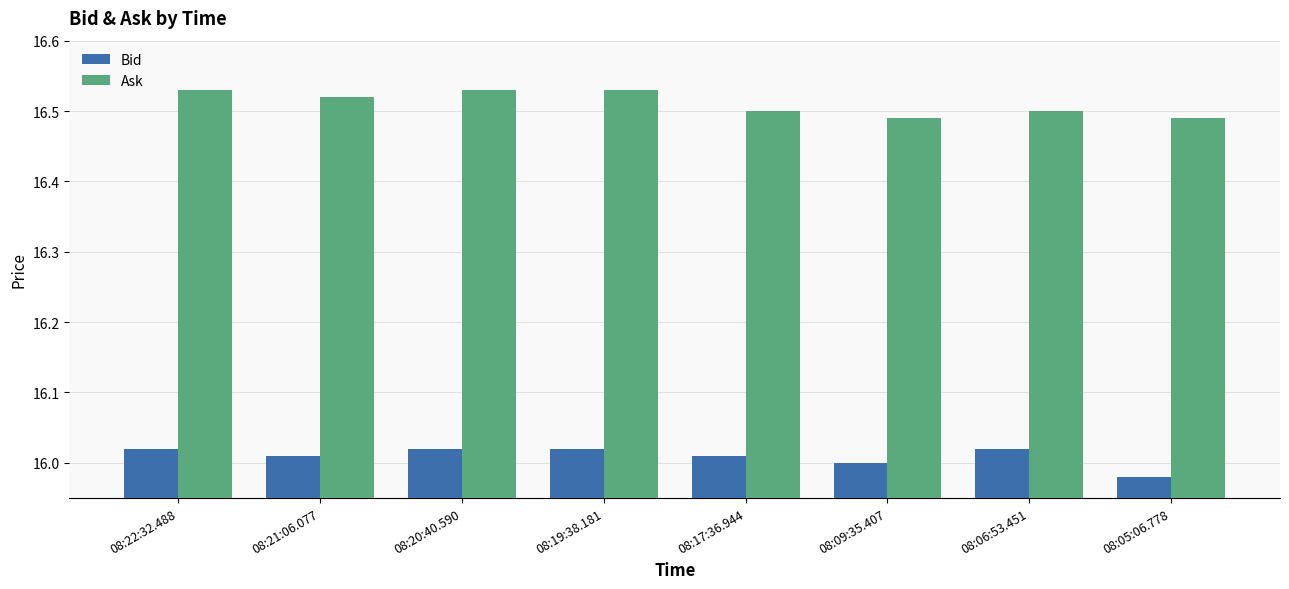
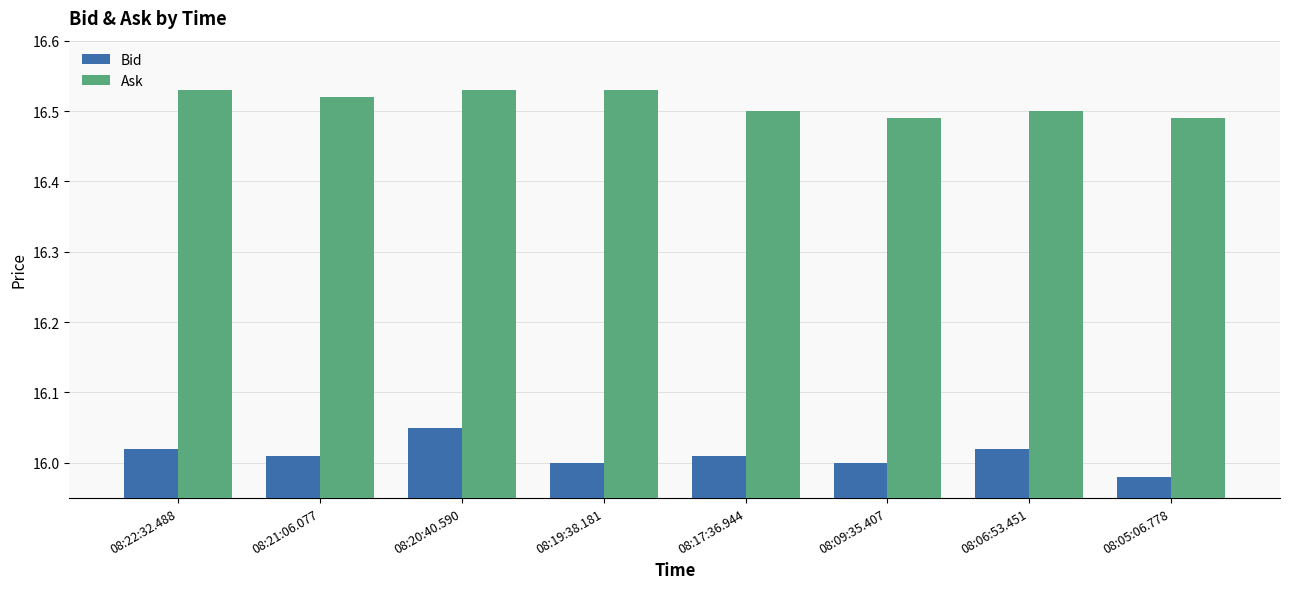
  {
    "Bid": {
      "08:22:32.488": 16.02,
      "08:21:06.077": 16.01,
-     "08:20:40.590": 16.02,
-     "08:19:38.181": 16.02,
+     "08:20:40.590": 16.05,
+     "08:19:38.181": 16.00,
      "08:17:36.944": 16.01,
      "08:09:35.407": 16.00,
      "08:06:53.451": 16.02,
      "08:05:06.778": 15.98
    },
    "Ask": {
      "08:22:32.488": 16.53,
      "08:21:06.077": 16.52,
      "08:20:40.590": 16.53,
      "08:19:38.181": 16.53,
      "08:17:36.944": 16.50,
      "08:09:35.407": 16.49,
      "08:06:53.451": 16.50,
      "08:05:06.778": 16.49
    }
  }
